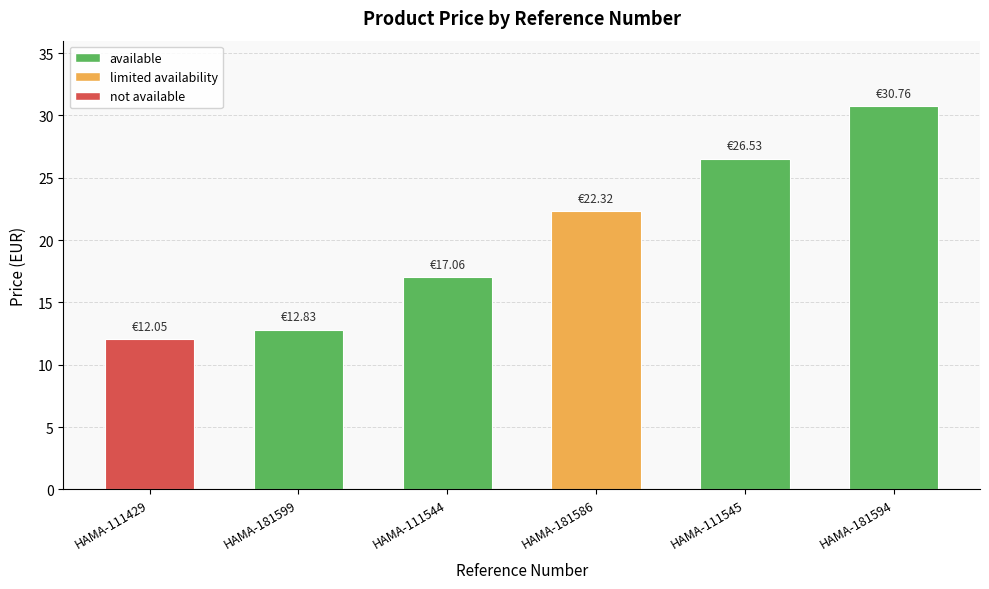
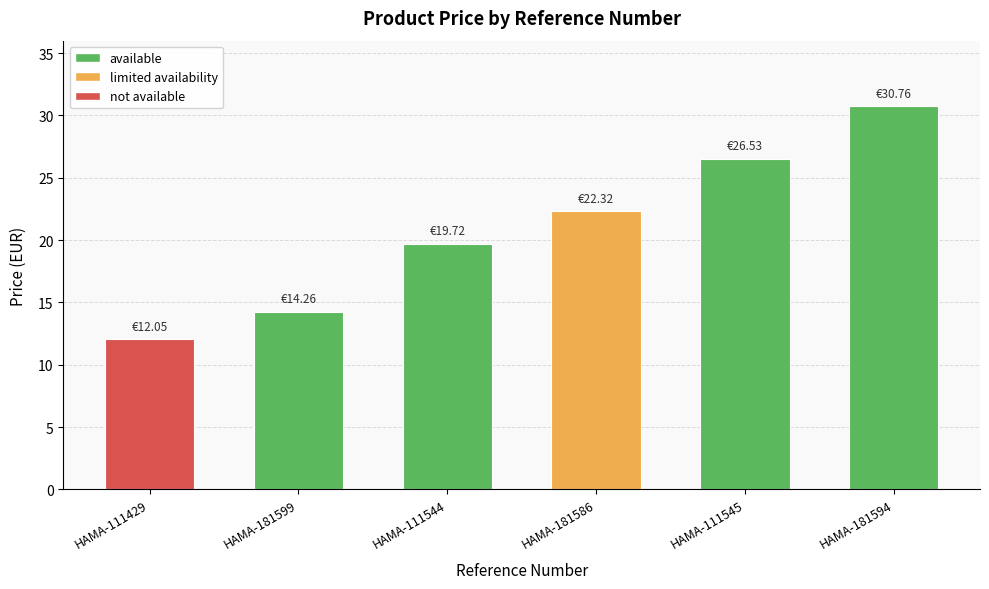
  {
    "HAMA-111429": "€12.05",
-   "HAMA-181599": "€12.83",
-   "HAMA-111544": "€17.06",
+   "HAMA-181599": "€14.26",
+   "HAMA-111544": "€19.72",
    "HAMA-181586": "€22.32",
    "HAMA-111545": "€26.53",
    "HAMA-181594": "€30.76"
  }
